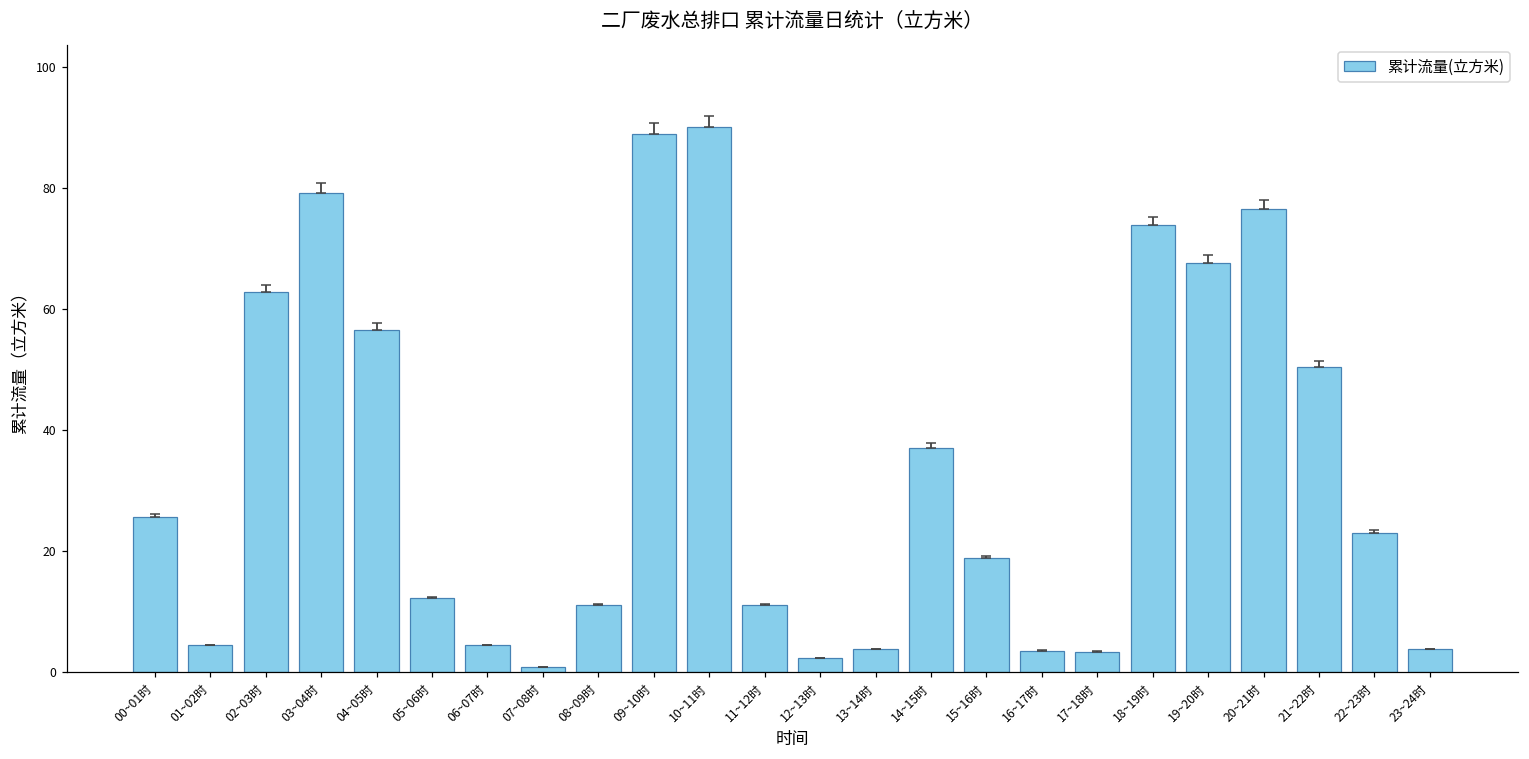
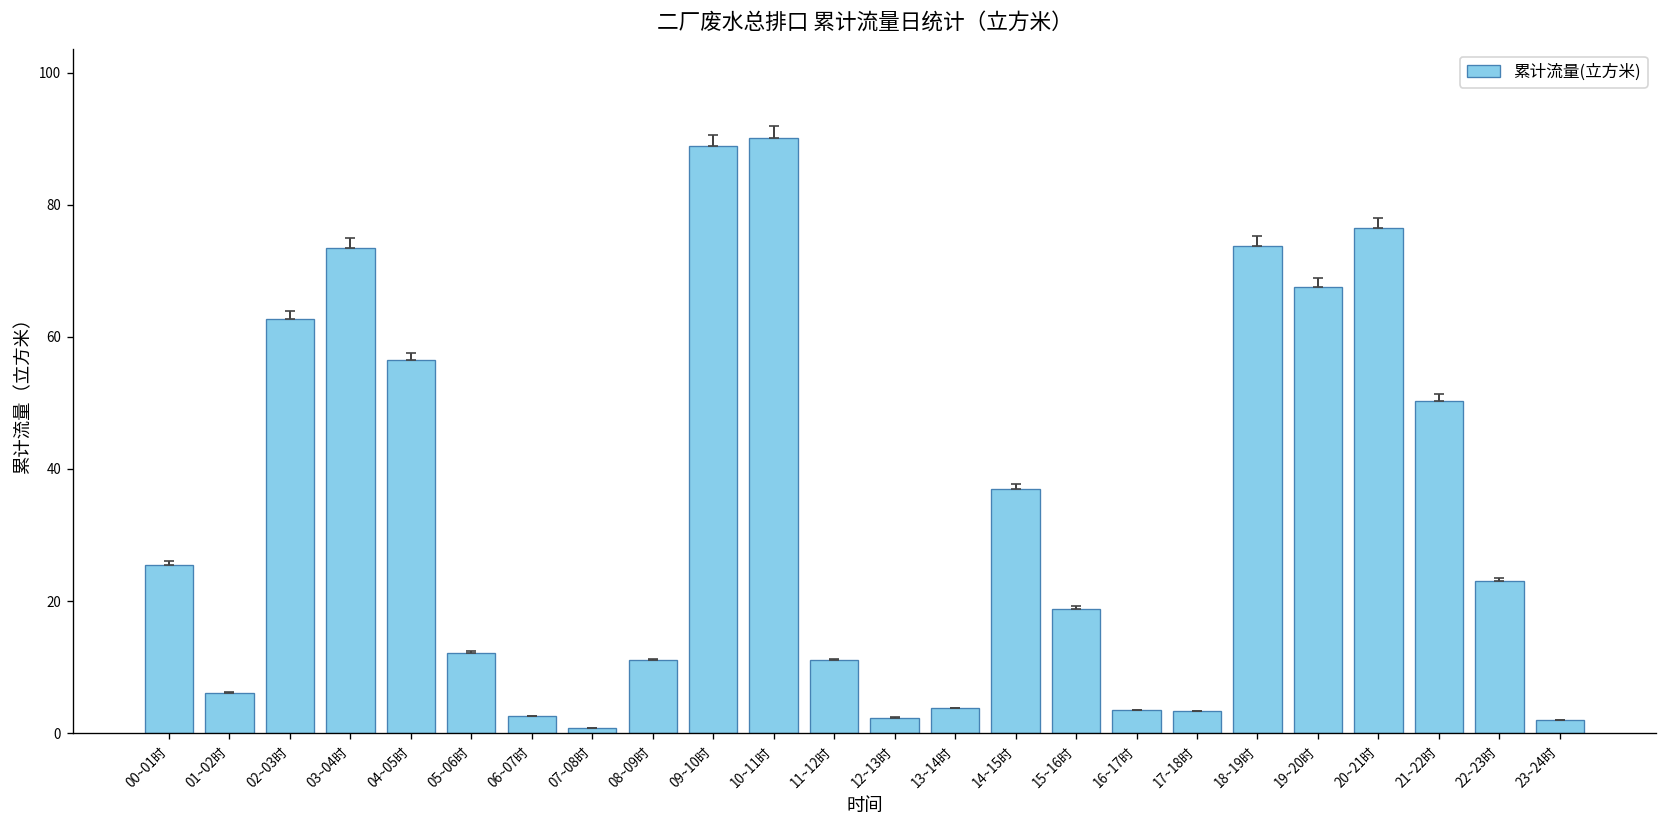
  {
    "累计流量(立方米)": {
      "00~01时": 26,
-     "01~02时": 4,
+     "01~02时": 6,
      "02~03时": 63,
-     "03~04时": 79,
+     "03~04时": 73,
      "04~05时": 56,
      "05~06时": 12,
-     "06~07时": 4,
+     "06~07时": 3,
      "07~08时": 1,
      "08~09时": 11,
      "09~10时": 89,
      "10~11时": 90,
      "11~12时": 11,
      "12~13时": 2,
      "13~14时": 4,
      "14~15时": 37,
      "15~16时": 19,
      "16~17时": 3,
      "17~18时": 3,
      "18~19时": 74,
      "19~20时": 68,
      "20~21时": 76,
      "21~22时": 50,
      "22~23时": 23,
-     "23~24时": 4
+     "23~24时": 2
    }
  }
